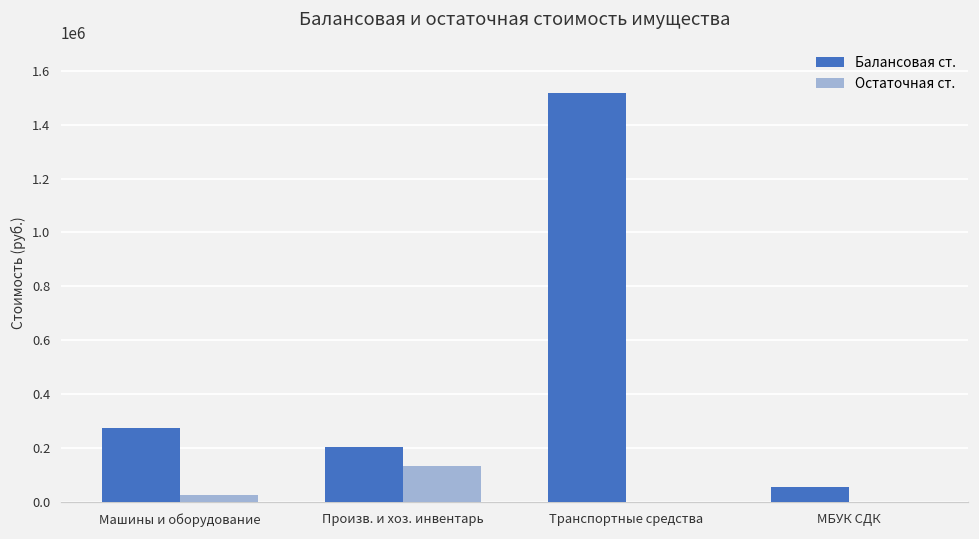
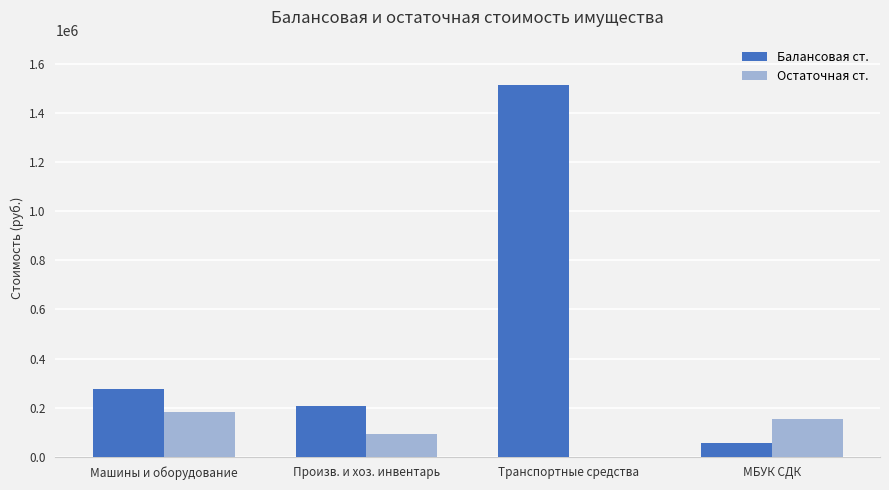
  {
    "Балансовая ст.": {
      "Машины и оборудование": 280000,
      "Произв. и хоз. инвентарь": 210000,
      "Транспортные средства": 1520000,
      "МБУК СДК": 60000
    },
    "Остаточная ст.": {
-     "Машины и оборудование": 30000,
-     "Произв. и хоз. инвентарь": 130000,
+     "Машины и оборудование": 180000,
+     "Произв. и хоз. инвентарь": 90000,
      "Транспортные средства": 0,
-     "МБУК СДК": 0
+     "МБУК СДК": 150000
    }
  }
